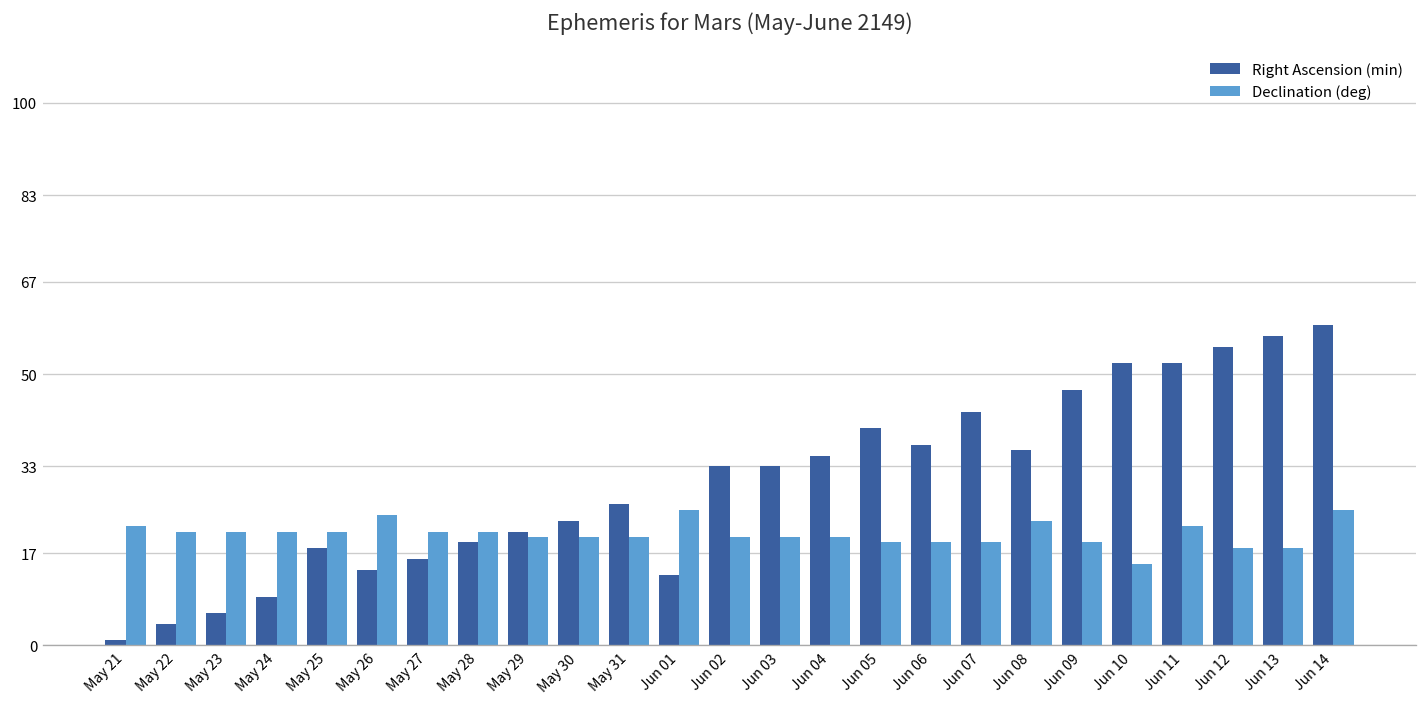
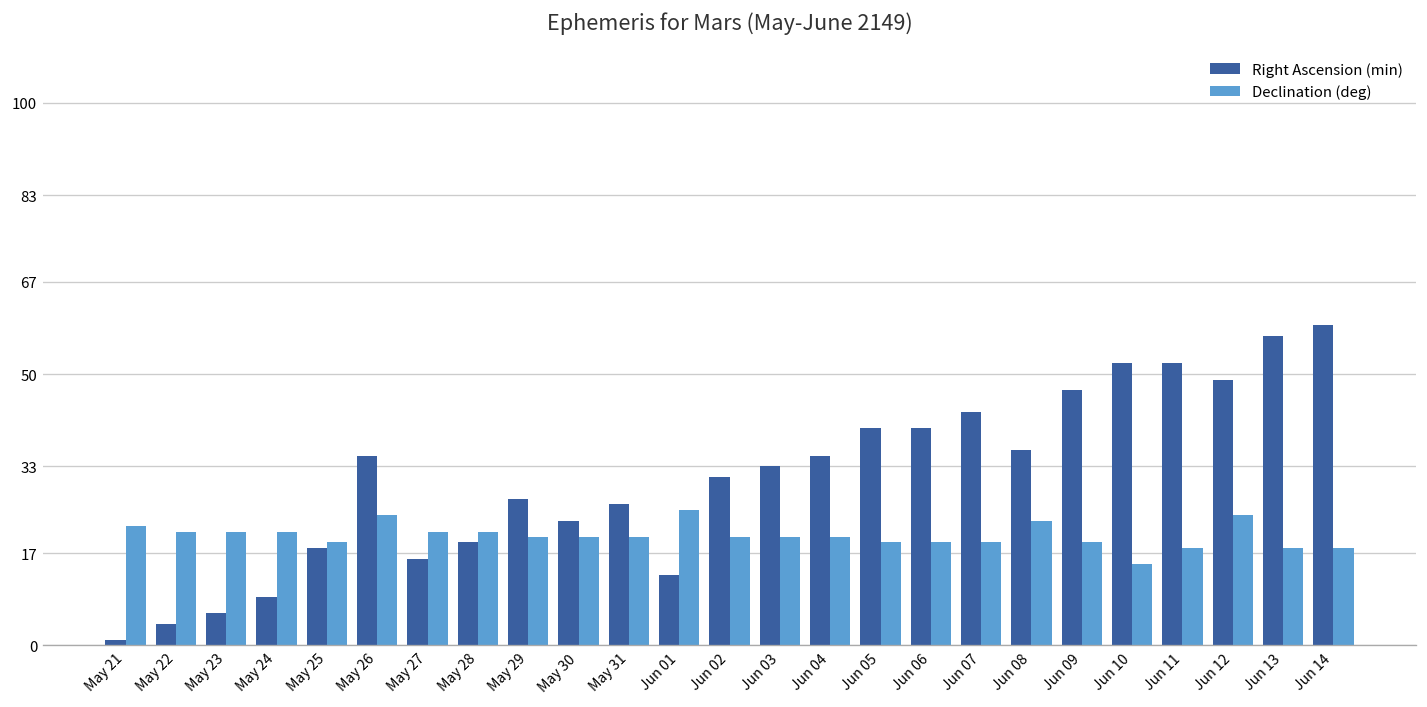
  {
    "Right Ascension (min)": {
      "May 21": 1,
      "May 22": 4,
      "May 23": 6,
      "May 24": 9,
      "May 25": 18,
-     "May 26": 14,
+     "May 26": 35,
      "May 27": 16,
      "May 28": 19,
-     "May 29": 21,
+     "May 29": 27,
      "May 30": 23,
      "May 31": 26,
      "Jun 01": 13,
-     "Jun 02": 33,
+     "Jun 02": 31,
      "Jun 03": 33,
      "Jun 04": 35,
      "Jun 05": 40,
-     "Jun 06": 37,
+     "Jun 06": 40,
      "Jun 07": 43,
      "Jun 08": 36,
      "Jun 09": 47,
      "Jun 10": 52,
      "Jun 11": 52,
-     "Jun 12": 55,
+     "Jun 12": 49,
      "Jun 13": 57,
      "Jun 14": 59
    },
    "Declination (deg)": {
      "May 21": 22,
      "May 22": 21,
      "May 23": 21,
      "May 24": 21,
-     "May 25": 21,
+     "May 25": 19,
      "May 26": 24,
      "May 27": 21,
      "May 28": 21,
      "May 29": 20,
      "May 30": 20,
      "May 31": 20,
      "Jun 01": 25,
      "Jun 02": 20,
      "Jun 03": 20,
      "Jun 04": 20,
      "Jun 05": 19,
      "Jun 06": 19,
      "Jun 07": 19,
      "Jun 08": 23,
      "Jun 09": 19,
      "Jun 10": 15,
-     "Jun 11": 22,
-     "Jun 12": 18,
+     "Jun 11": 18,
+     "Jun 12": 24,
      "Jun 13": 18,
-     "Jun 14": 25
+     "Jun 14": 18
    }
  }
